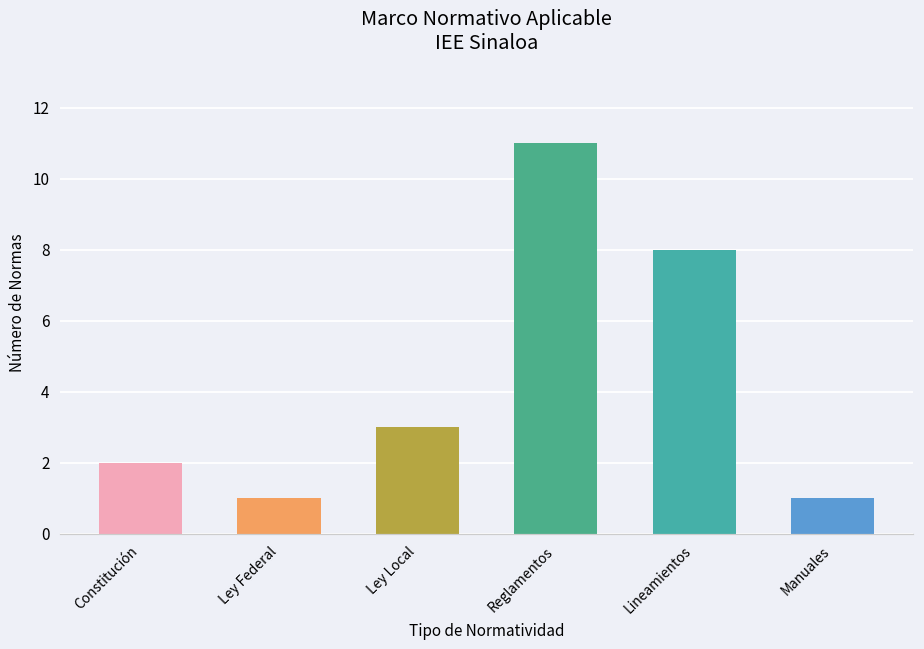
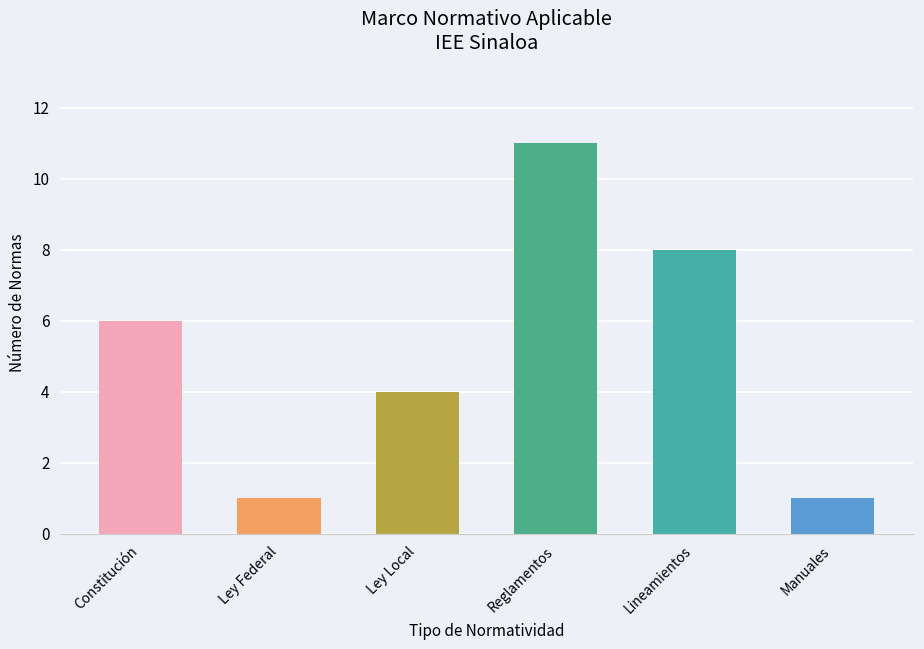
  {
-   "Constitución": 2,
+   "Constitución": 6,
    "Ley Federal": 1,
-   "Ley Local": 3,
+   "Ley Local": 4,
    "Reglamentos": 11,
    "Lineamientos": 8,
    "Manuales": 1
  }
